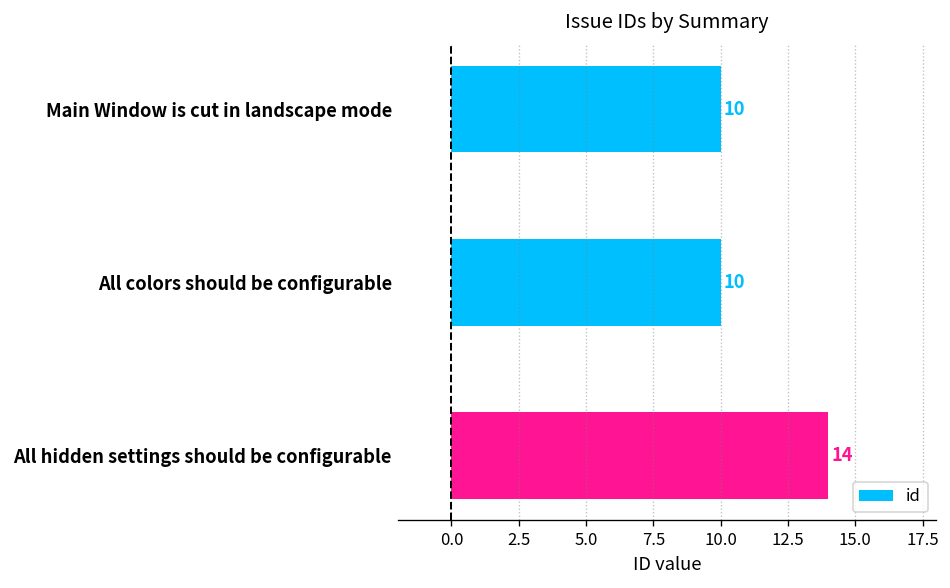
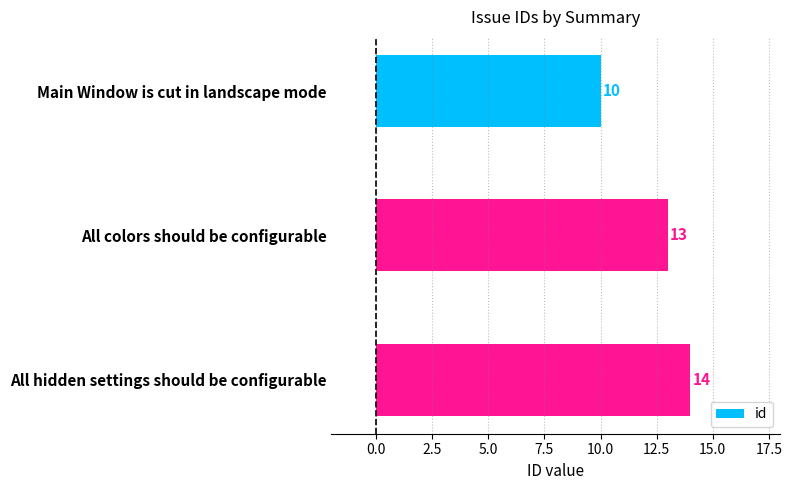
  {
    "Main Window is cut in landscape mode": 10,
-   "All colors should be configurable": 10,
+   "All colors should be configurable": 13,
    "All hidden settings should be configurable": 14
  }
